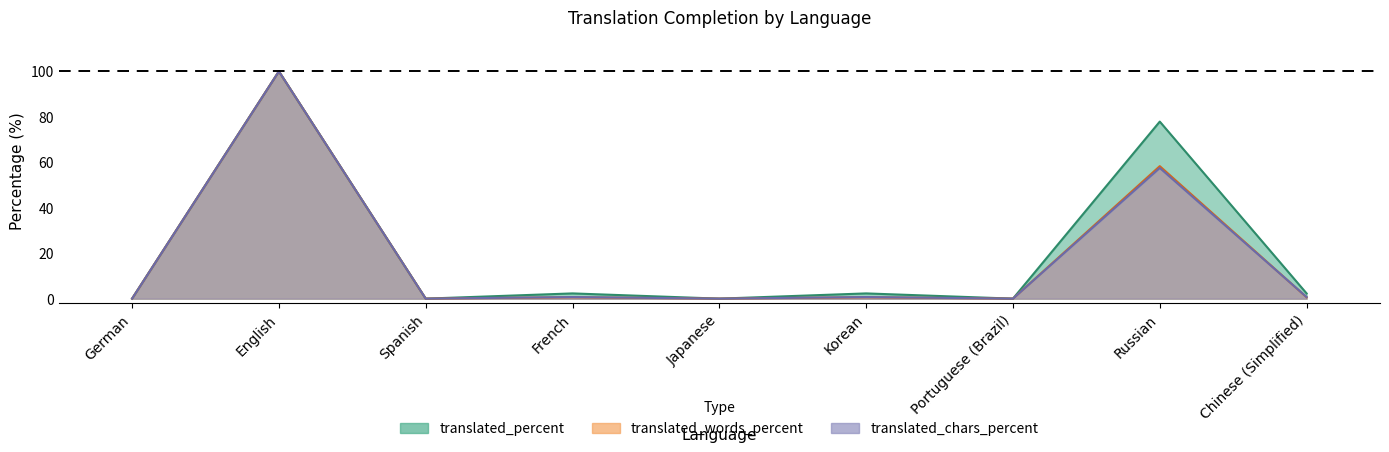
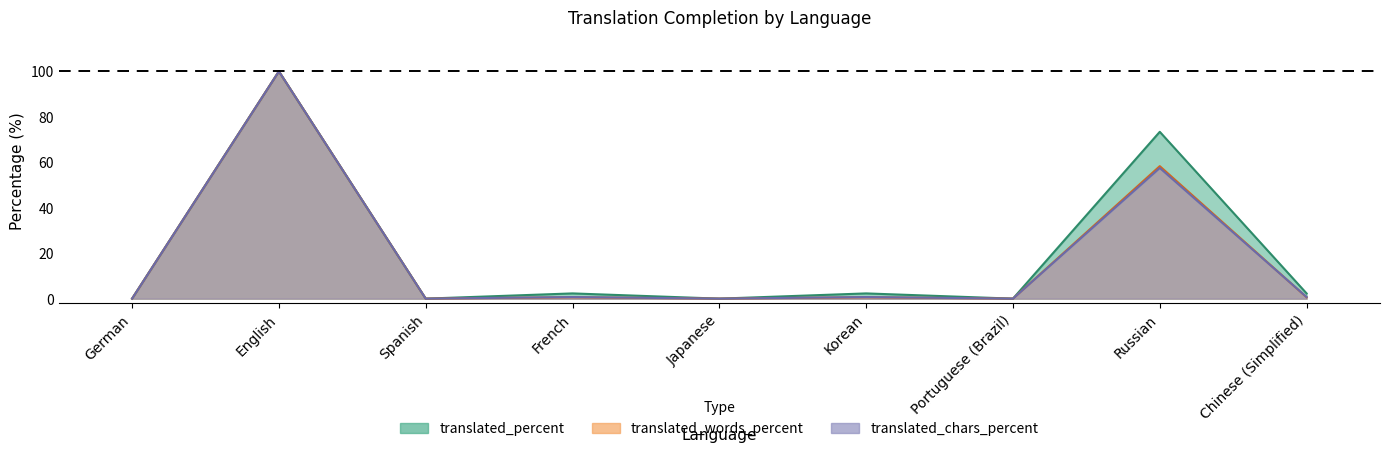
  {
    "translated_percent": {
      "French": 2,
      "Korean": 2,
-     "Russian": 78,
+     "Russian": 73,
      "Chinese (Simplified)": 2
    }
  }
